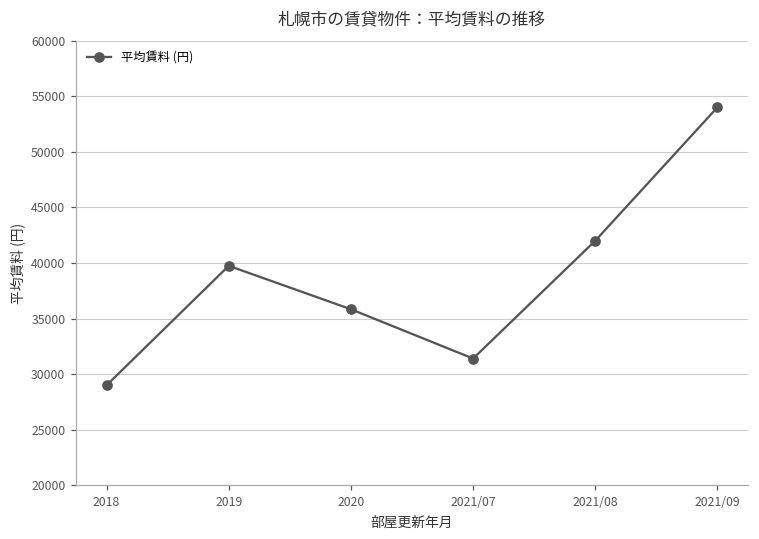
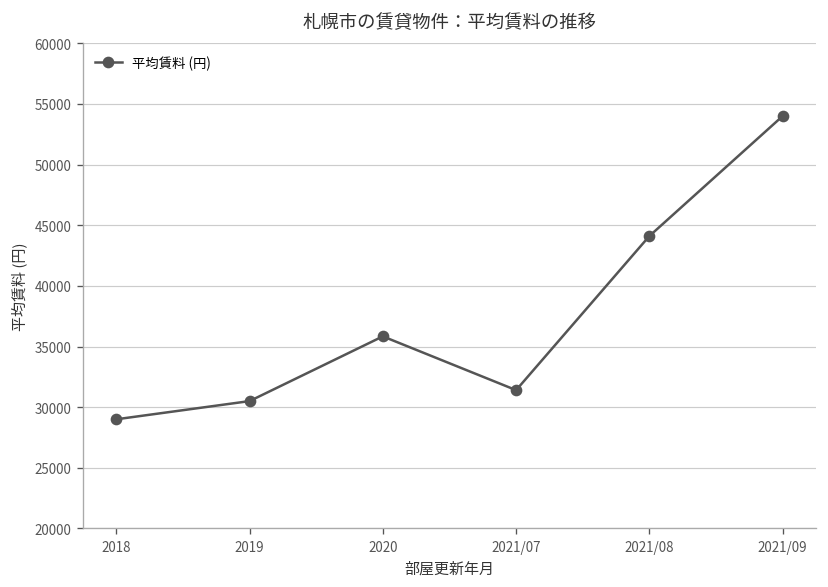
  {
    "2018": 29000,
-   "2019": 39700,
+   "2019": 30500,
    "2020": 35800,
    "2021/07": 31400,
-   "2021/08": 42000,
+   "2021/08": 44100,
    "2021/09": 54000
  }
